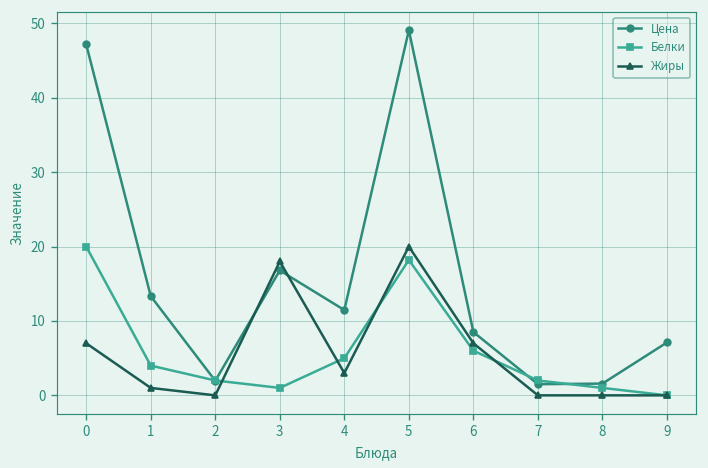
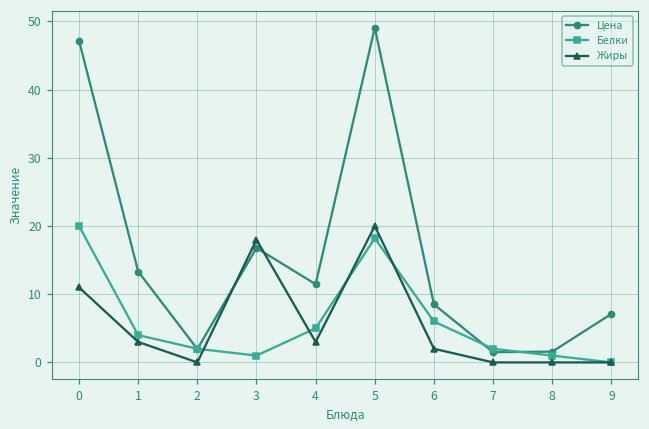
  {
    "Жиры": {
-     "0": 7,
-     "1": 1,
+     "0": 11,
+     "1": 3,
      "2": 0,
      "3": 18,
      "4": 3,
      "5": 20,
-     "6": 7,
+     "6": 2,
      "7": 0,
      "8": 0
    }
  }
